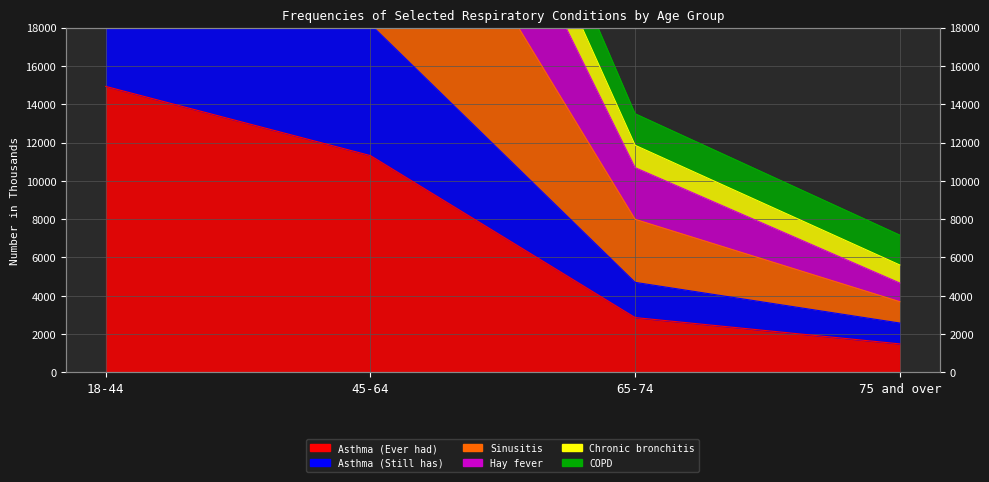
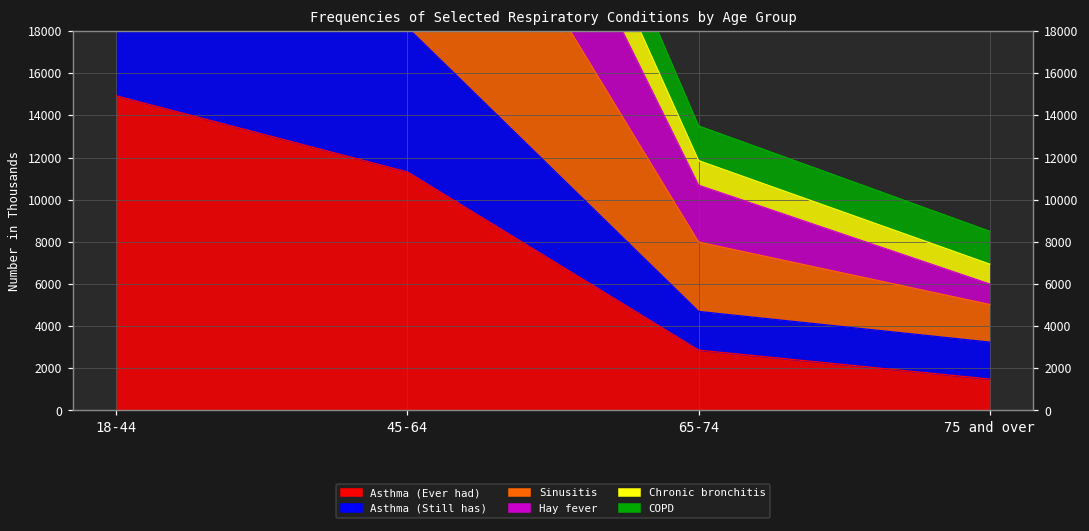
  {
    "Asthma (Ever had)": {
      "18-44": 14900,
      "45-64": 11300,
      "65-74": 2900,
      "75 and over": 1500
    },
    "Asthma (Still has)": {
      "65-74": 1800,
-     "75 and over": 1100
+     "75 and over": 1800
    },
    "Sinusitis": {
      "65-74": 3300,
-     "75 and over": 1100
+     "75 and over": 1800
    },
    "Hay fever": {
      "65-74": 2700,
      "75 and over": 1000
    },
    "Chronic bronchitis": {
      "65-74": 1200,
      "75 and over": 900
    },
    "COPD": {
      "65-74": 1600,
      "75 and over": 1600
    }
  }
